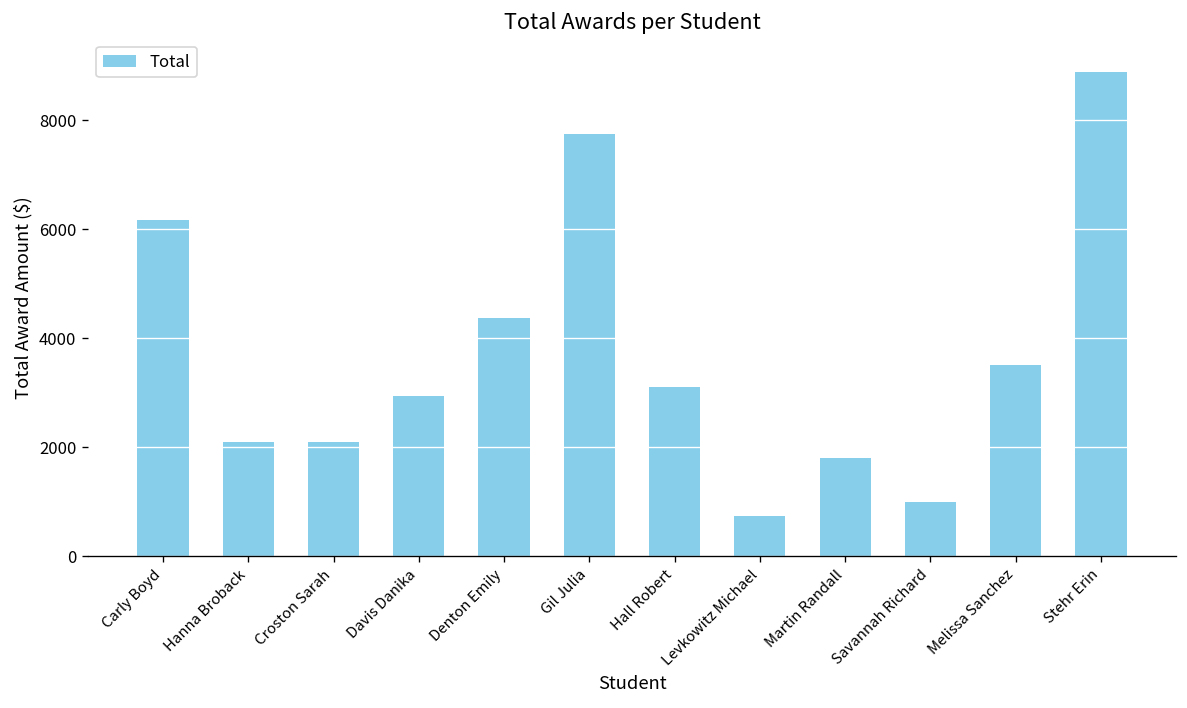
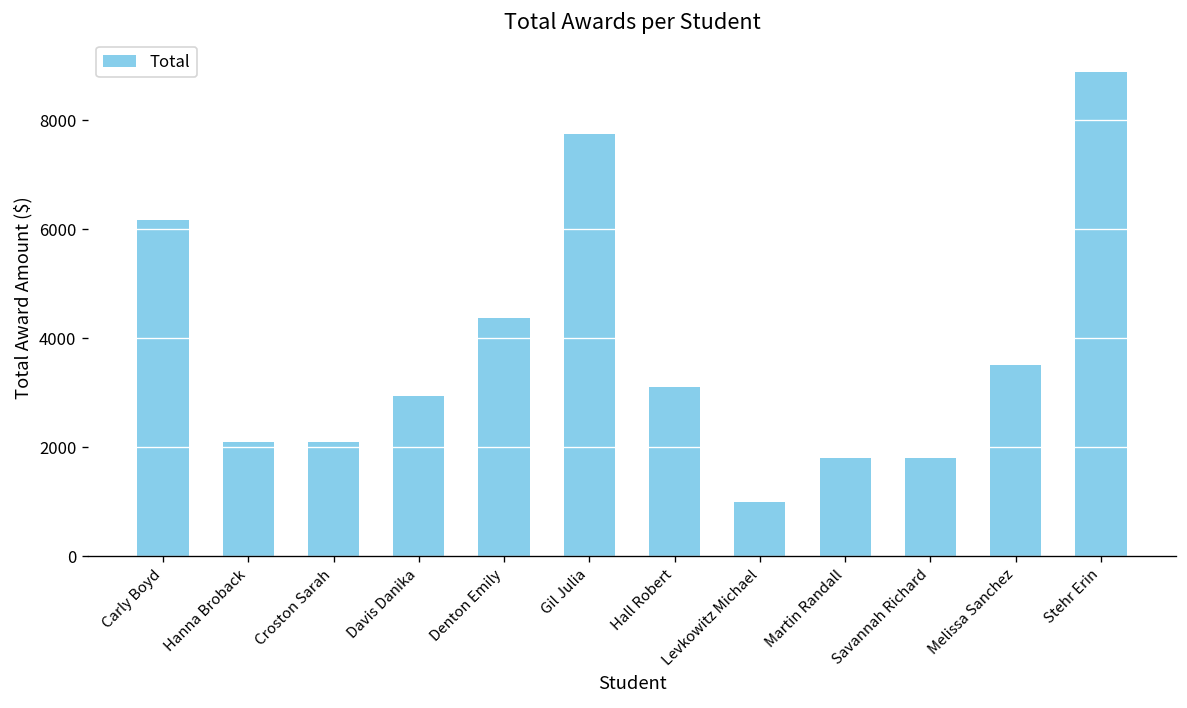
  {
    "Carly Boyd": 6200,
    "Hanna Broback": 2100,
    "Croston Sarah": 2100,
    "Davis Danika": 2900,
    "Denton Emily": 4400,
    "Gil Julia": 7800,
    "Hall Robert": 3100,
-   "Levkowitz Michael": 700,
+   "Levkowitz Michael": 1000,
    "Martin Randall": 1800,
-   "Savannah Richard": 1000,
+   "Savannah Richard": 1800,
    "Melissa Sanchez": 3500,
    "Stehr Erin": 8900
  }
